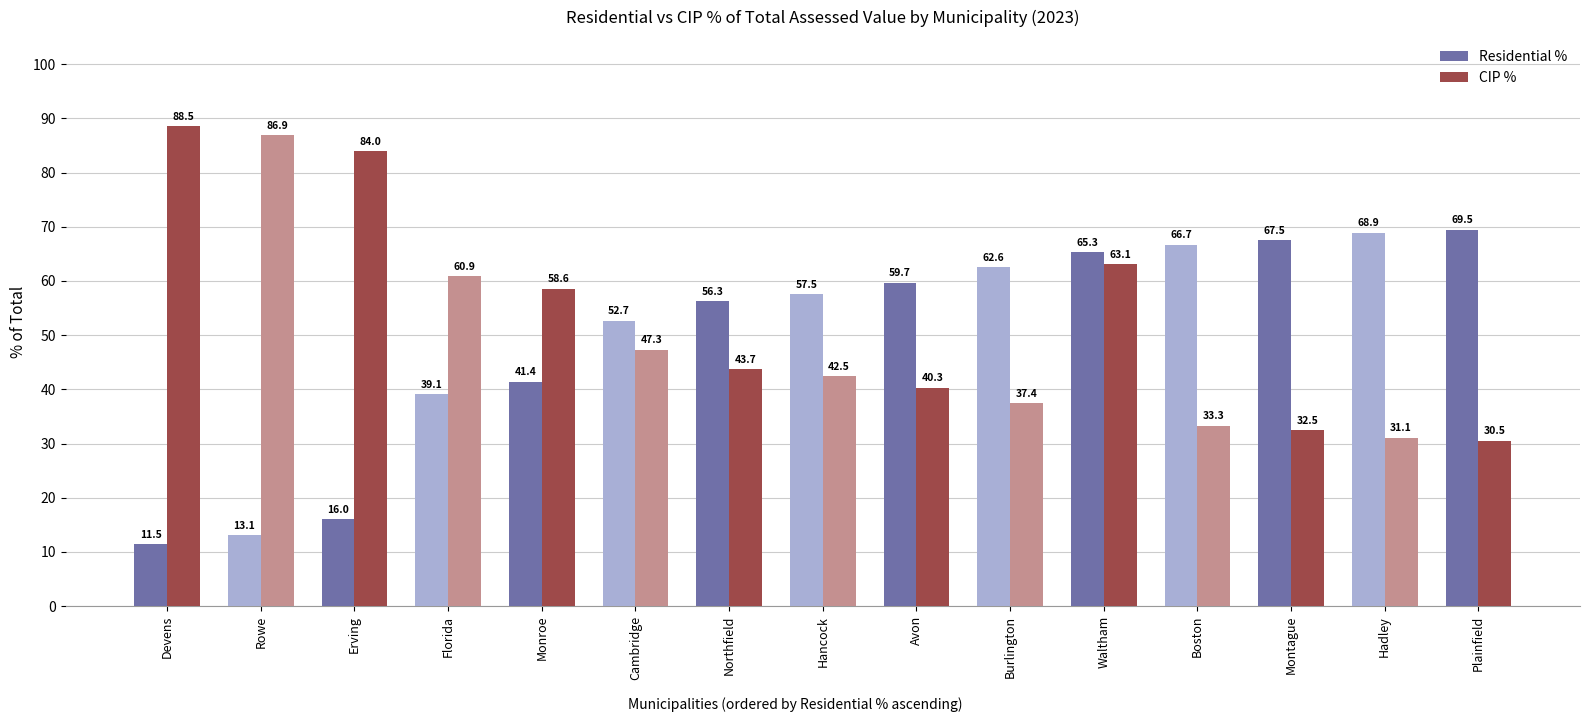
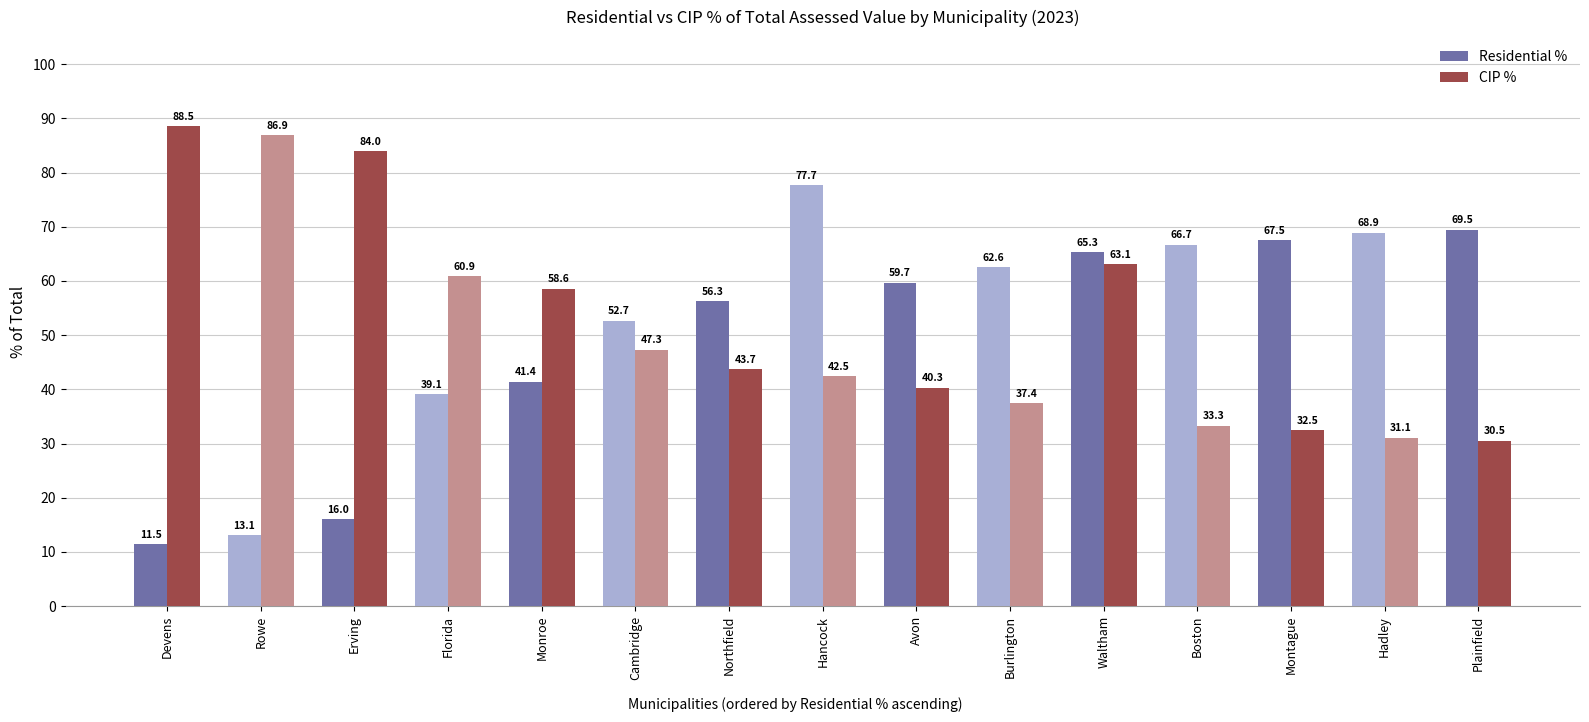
  {
    "Residential %": {
      "Devens": 11.5,
      "Rowe": 13.1,
      "Erving": 16.0,
      "Florida": 39.1,
      "Monroe": 41.4,
      "Cambridge": 52.7,
      "Northfield": 56.3,
-     "Hancock": 57.5,
+     "Hancock": 77.7,
      "Avon": 59.7,
      "Burlington": 62.6,
      "Waltham": 65.3,
      "Boston": 66.7,
      "Montague": 67.5,
      "Hadley": 68.9,
      "Plainfield": 69.5
    },
    "CIP %": {
      "Devens": 88.5,
      "Rowe": 86.9,
      "Erving": 84.0,
      "Florida": 60.9,
      "Monroe": 58.6,
      "Cambridge": 47.3,
      "Northfield": 43.7,
      "Hancock": 42.5,
      "Avon": 40.3,
      "Burlington": 37.4,
      "Waltham": 63.1,
      "Boston": 33.3,
      "Montague": 32.5,
      "Hadley": 31.1,
      "Plainfield": 30.5
    }
  }
